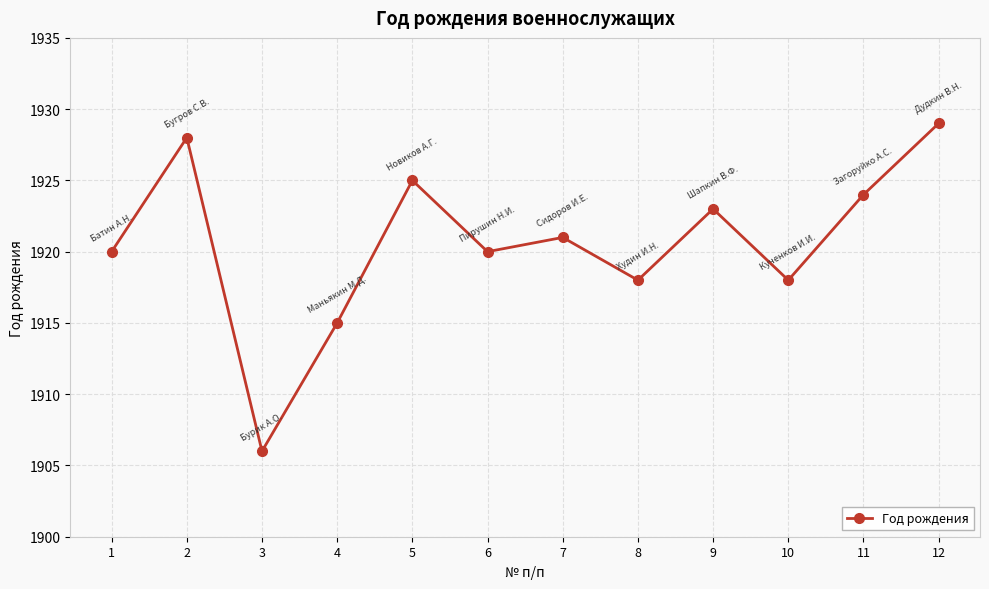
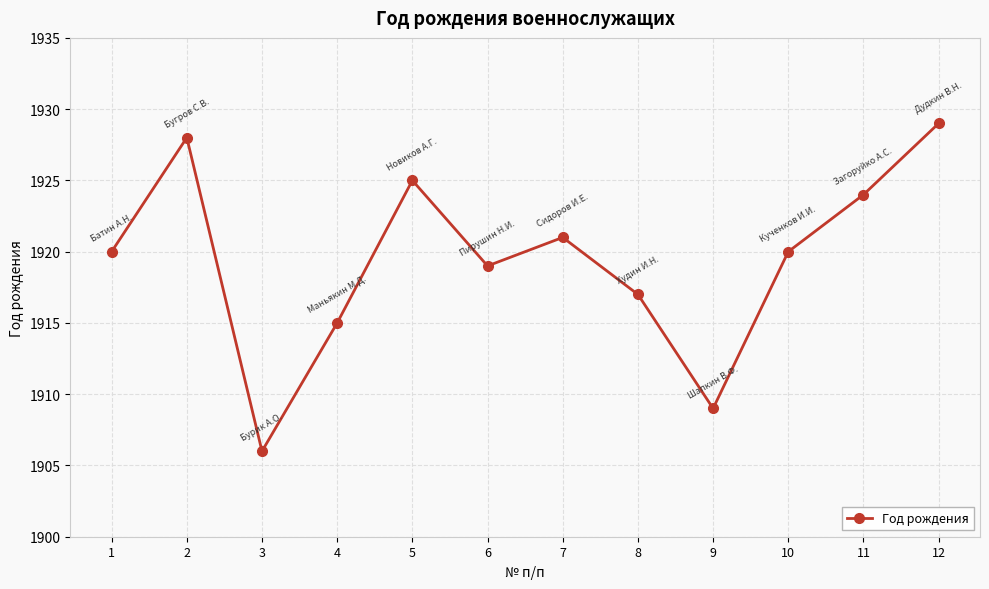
  {
    "1": 1920,
    "2": 1928,
    "3": 1906,
    "4": 1915,
    "5": 1925,
-   "6": 1920,
+   "6": 1919,
    "7": 1921,
-   "8": 1918,
-   "9": 1923,
-   "10": 1918,
+   "8": 1917,
+   "9": 1909,
+   "10": 1920,
    "11": 1924,
    "12": 1929
  }
